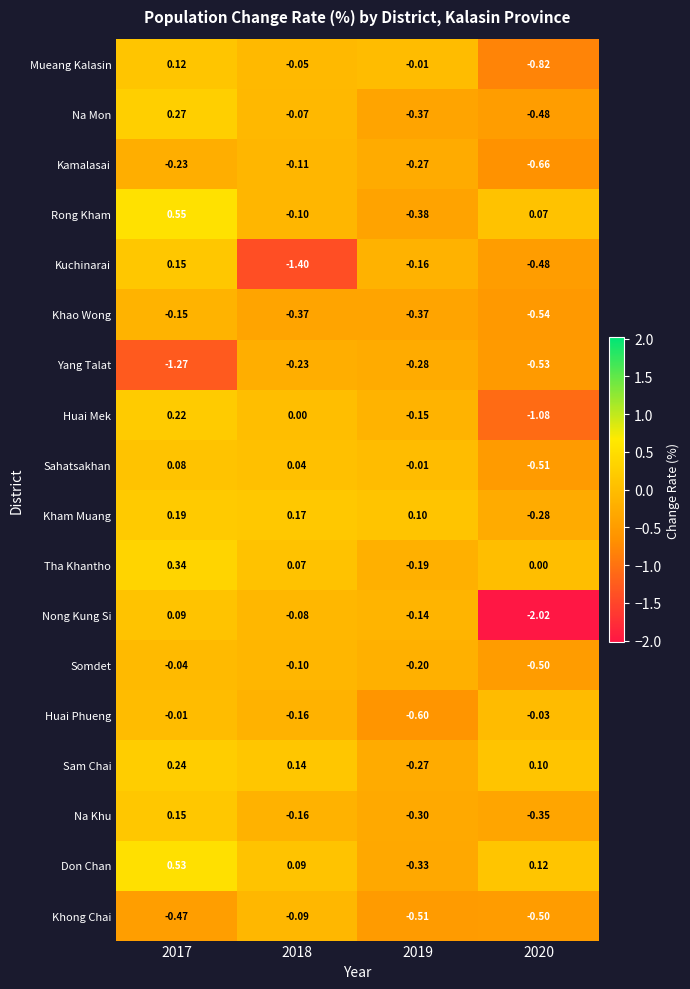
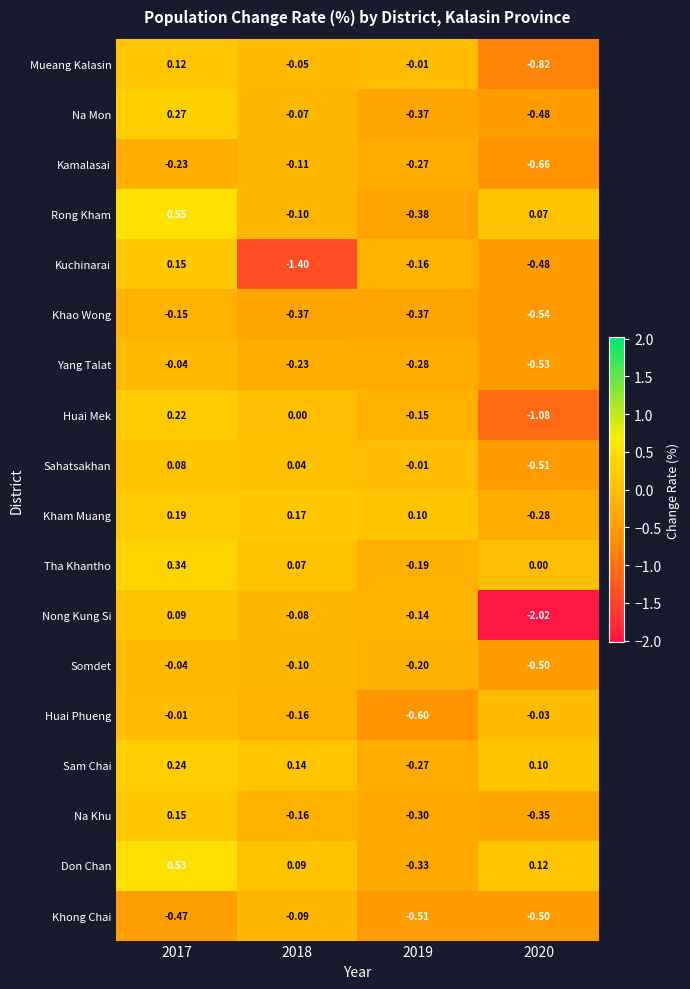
  {
    "Mueang Kalasin": {
      "2017": 0.12,
      "2018": -0.05,
      "2019": -0.01,
      "2020": -0.82
    },
    "Na Mon": {
      "2017": 0.27,
      "2018": -0.07,
      "2019": -0.37,
      "2020": -0.48
    },
    "Kamalasai": {
      "2017": -0.23,
      "2018": -0.11,
      "2019": -0.27,
      "2020": -0.66
    },
    "Rong Kham": {
      "2017": 0.55,
      "2018": -0.10,
      "2019": -0.38,
      "2020": 0.07
    },
    "Kuchinarai": {
      "2017": 0.15,
      "2018": -1.40,
      "2019": -0.16,
      "2020": -0.48
    },
    "Khao Wong": {
      "2017": -0.15,
      "2018": -0.37,
      "2019": -0.37,
      "2020": -0.54
    },
    "Yang Talat": {
-     "2017": -1.27,
+     "2017": -0.04,
      "2018": -0.23,
      "2019": -0.28,
      "2020": -0.53
    },
    "Huai Mek": {
      "2017": 0.22,
      "2018": 0.00,
      "2019": -0.15,
      "2020": -1.08
    },
    "Sahatsakhan": {
      "2017": 0.08,
      "2018": 0.04,
      "2019": -0.01,
      "2020": -0.51
    },
    "Kham Muang": {
      "2017": 0.19,
      "2018": 0.17,
      "2019": 0.10,
      "2020": -0.28
    },
    "Tha Khantho": {
      "2017": 0.34,
      "2018": 0.07,
      "2019": -0.19,
      "2020": 0.00
    },
    "Nong Kung Si": {
      "2017": 0.09,
      "2018": -0.08,
      "2019": -0.14,
      "2020": -2.02
    },
    "Somdet": {
      "2017": -0.04,
      "2018": -0.10,
      "2019": -0.20,
      "2020": -0.50
    },
    "Huai Phueng": {
      "2017": -0.01,
      "2018": -0.16,
      "2019": -0.60,
      "2020": -0.03
    },
    "Sam Chai": {
      "2017": 0.24,
      "2018": 0.14,
      "2019": -0.27,
      "2020": 0.10
    },
    "Na Khu": {
      "2017": 0.15,
      "2018": -0.16,
      "2019": -0.30,
      "2020": -0.35
    },
    "Don Chan": {
      "2017": 0.53,
      "2018": 0.09,
      "2019": -0.33,
      "2020": 0.12
    },
    "Khong Chai": {
      "2017": -0.47,
      "2018": -0.09,
      "2019": -0.51,
      "2020": -0.50
    }
  }
